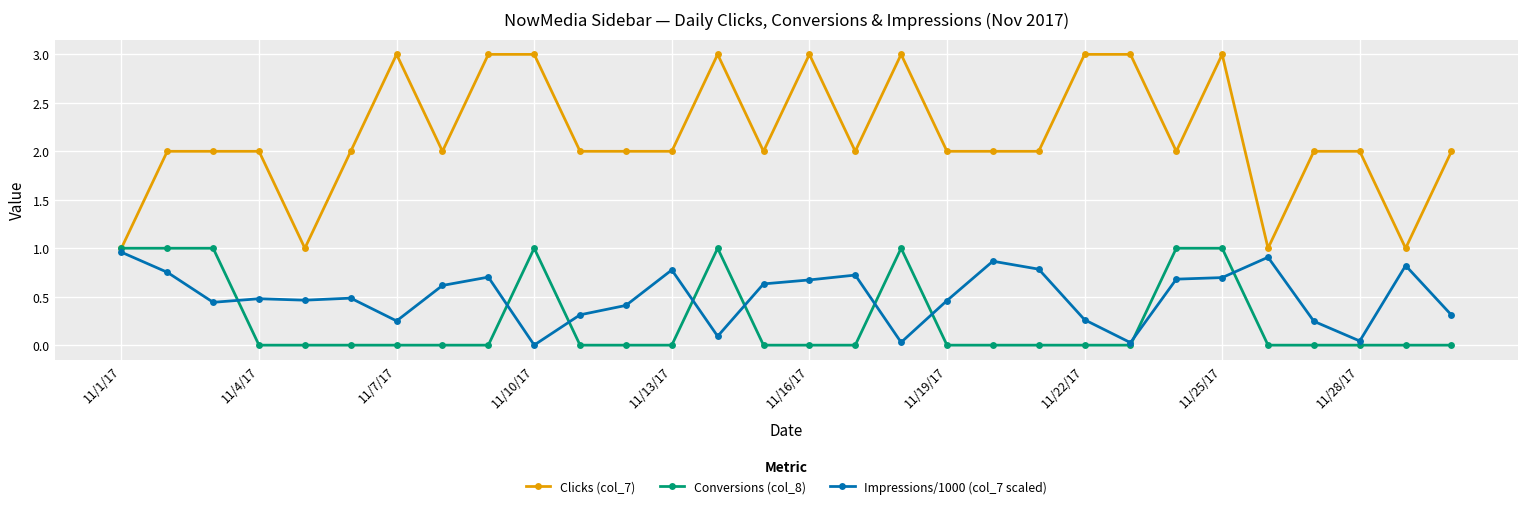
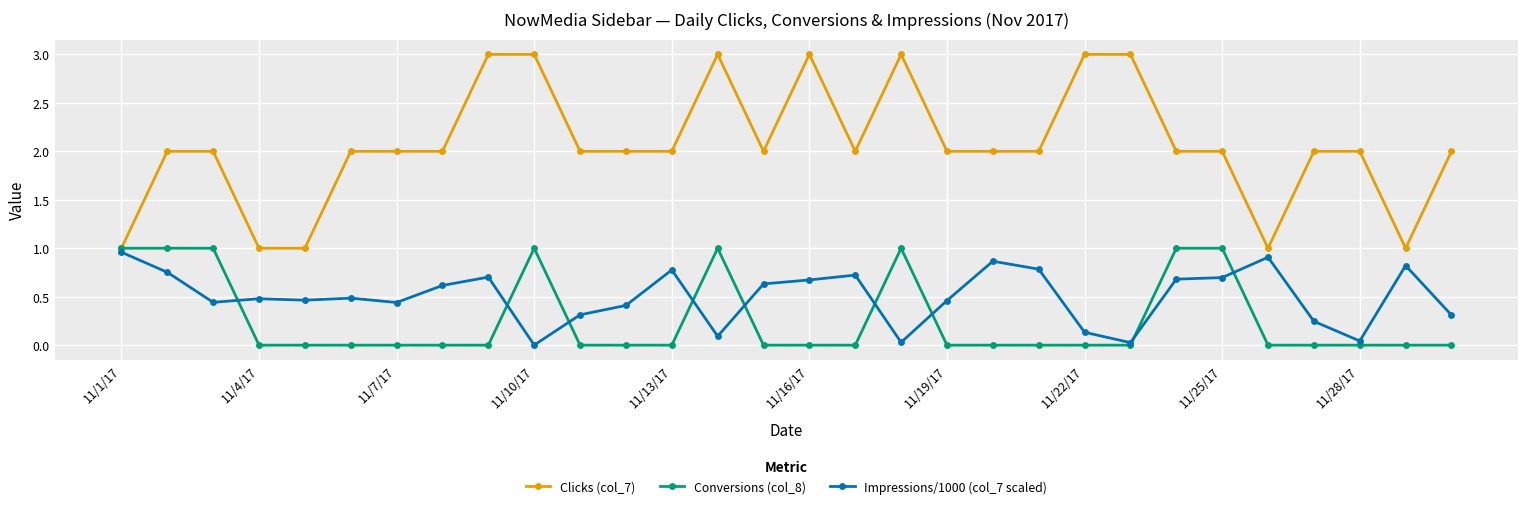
  {
    "Clicks (col_7)": {
-     "11/4/17": 2,
-     "11/7/17": 3,
+     "11/4/17": 1,
+     "11/7/17": 2,
      "11/10/17": 3,
      "11/13/17": 2,
      "11/16/17": 3,
      "11/19/17": 2,
      "11/22/17": 3,
-     "11/25/17": 3,
+     "11/25/17": 2,
      "11/28/17": 2
    },
    "Conversions (col_8)": {
      "11/4/17": 0.0,
      "11/7/17": 0.0,
      "11/10/17": 1.0,
      "11/13/17": 0.0,
      "11/16/17": 0.0,
      "11/19/17": 0.0,
      "11/22/17": 0.0,
      "11/25/17": 1.0,
      "11/28/17": 0.0
    },
    "Impressions/1000 (col_7 scaled)": {
      "11/1/17": 1.0,
      "11/4/17": 0.5,
-     "11/7/17": 0.3,
+     "11/7/17": 0.4,
      "11/10/17": 0.0,
      "11/13/17": 0.8,
      "11/16/17": 0.7,
      "11/19/17": 0.5,
-     "11/22/17": 0.3,
+     "11/22/17": 0.1,
      "11/25/17": 0.7,
      "11/28/17": 0.0
    }
  }
